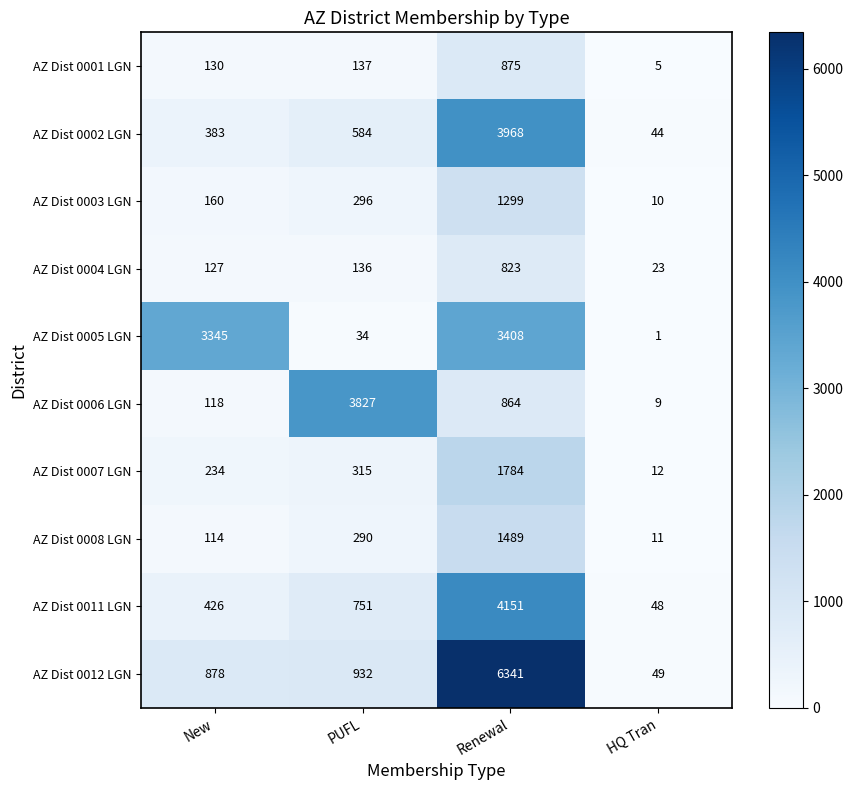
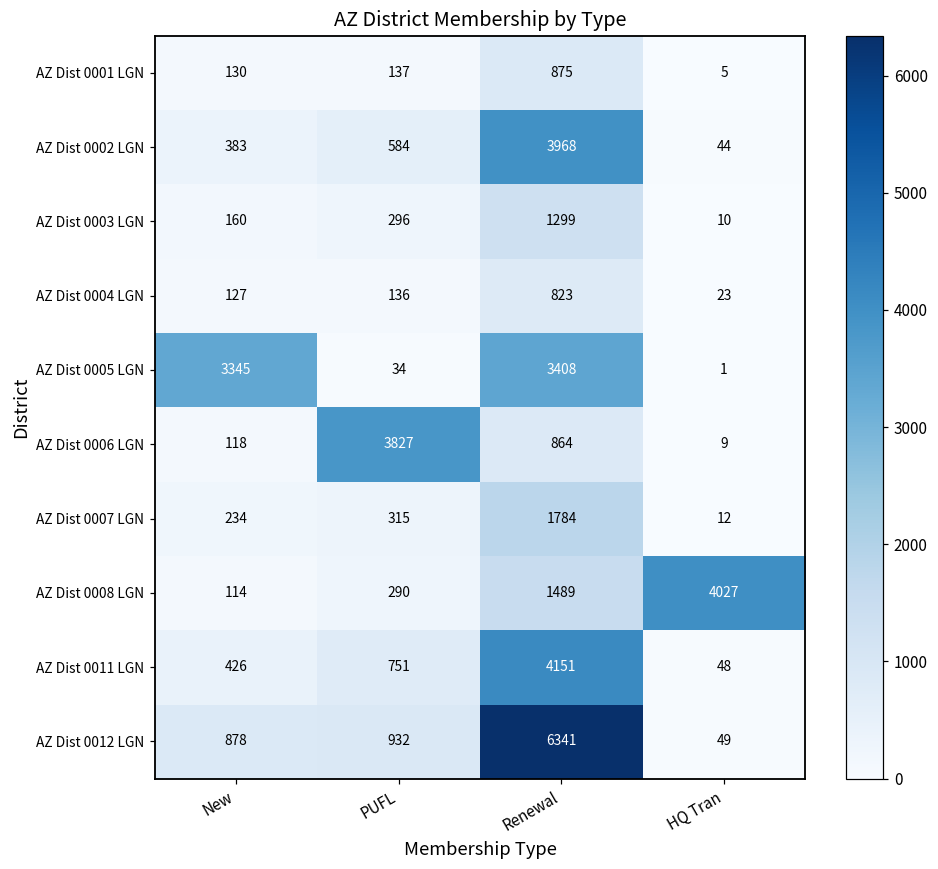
  {
    "AZ Dist 0001 LGN": {
      "New": 130,
      "PUFL": 137,
      "Renewal": 875,
      "HQ Tran": 5
    },
    "AZ Dist 0002 LGN": {
      "New": 383,
      "PUFL": 584,
      "Renewal": 3968,
      "HQ Tran": 44
    },
    "AZ Dist 0003 LGN": {
      "New": 160,
      "PUFL": 296,
      "Renewal": 1299,
      "HQ Tran": 10
    },
    "AZ Dist 0004 LGN": {
      "New": 127,
      "PUFL": 136,
      "Renewal": 823,
      "HQ Tran": 23
    },
    "AZ Dist 0005 LGN": {
      "New": 3345,
      "PUFL": 34,
      "Renewal": 3408,
      "HQ Tran": 1
    },
    "AZ Dist 0006 LGN": {
      "New": 118,
      "PUFL": 3827,
      "Renewal": 864,
      "HQ Tran": 9
    },
    "AZ Dist 0007 LGN": {
      "New": 234,
      "PUFL": 315,
      "Renewal": 1784,
      "HQ Tran": 12
    },
    "AZ Dist 0008 LGN": {
      "New": 114,
      "PUFL": 290,
      "Renewal": 1489,
-     "HQ Tran": 11
+     "HQ Tran": 4027
    },
    "AZ Dist 0011 LGN": {
      "New": 426,
      "PUFL": 751,
      "Renewal": 4151,
      "HQ Tran": 48
    },
    "AZ Dist 0012 LGN": {
      "New": 878,
      "PUFL": 932,
      "Renewal": 6341,
      "HQ Tran": 49
    }
  }
